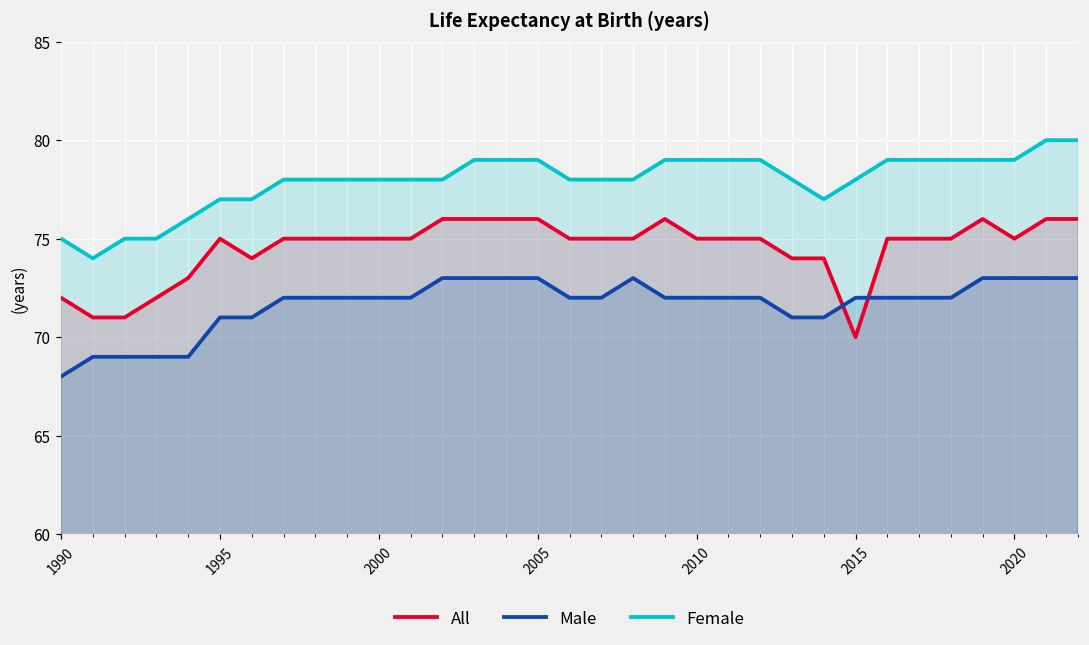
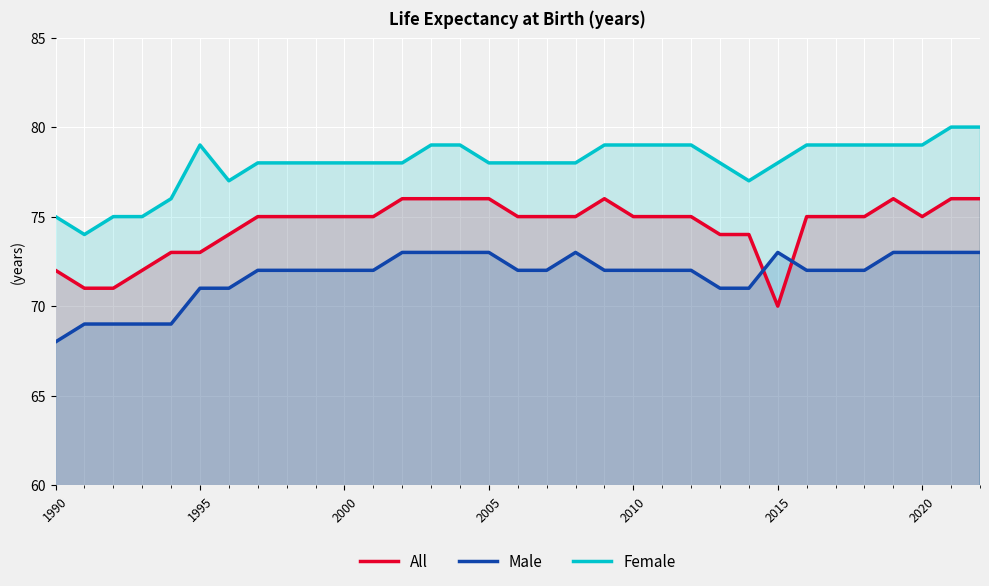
  {
    "All": {
      "1990": 72,
-     "1995": 75,
+     "1995": 73,
      "2000": 75,
      "2005": 76,
      "2010": 75,
      "2015": 70,
      "2020": 75
    },
    "Male": {
      "1990": 68,
      "1995": 71,
      "2000": 72,
      "2005": 73,
      "2010": 72,
-     "2015": 72,
+     "2015": 73,
      "2020": 73
    },
    "Female": {
      "1990": 75,
-     "1995": 77,
+     "1995": 79,
      "2000": 78,
-     "2005": 79,
+     "2005": 78,
      "2010": 79,
      "2015": 78,
      "2020": 79
    }
  }
